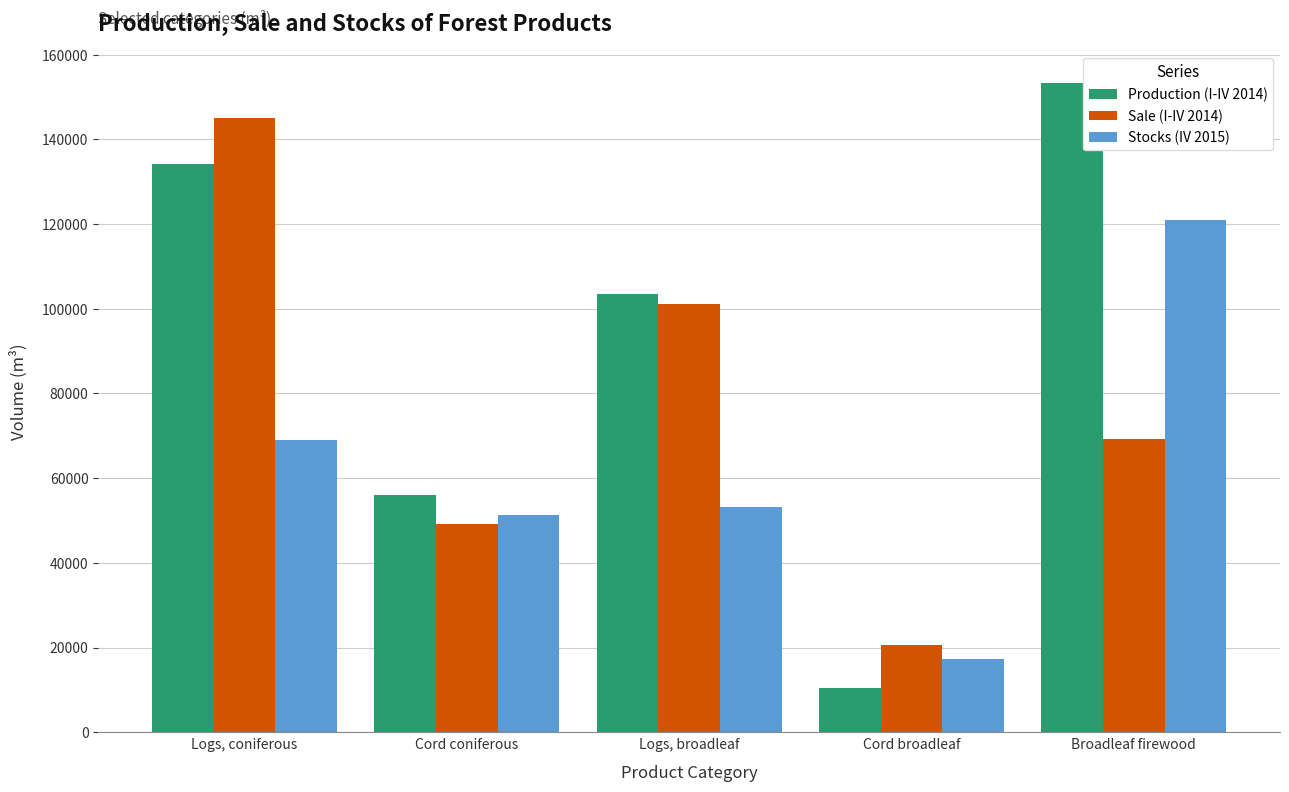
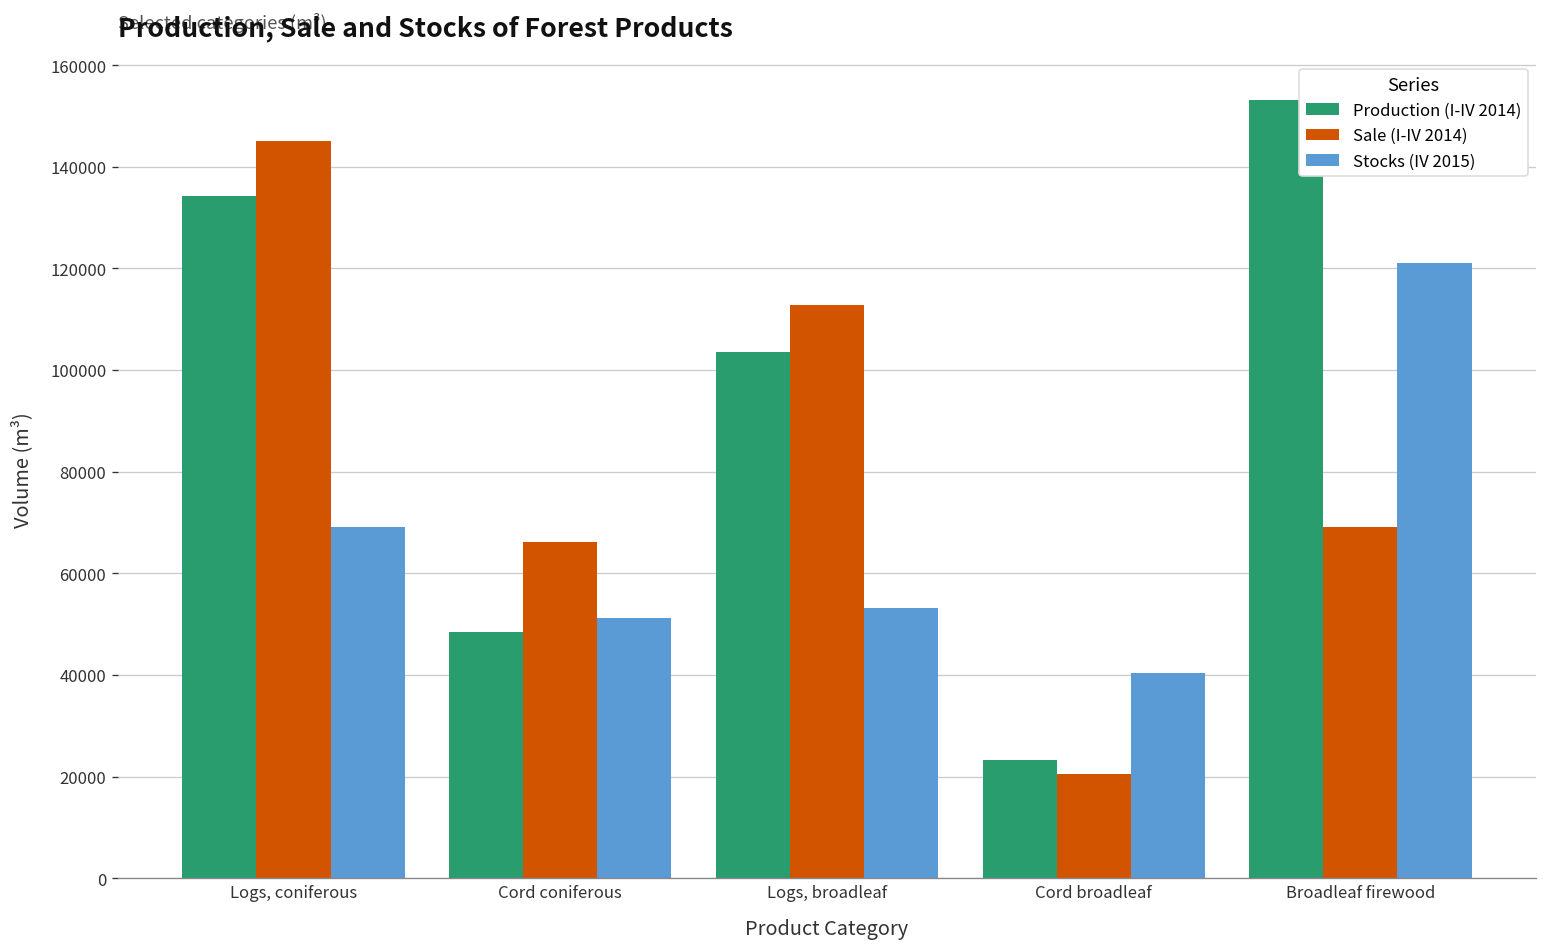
  {
    "Production (I-IV 2014)": {
      "Logs, coniferous": 134000,
-     "Cord coniferous": 56000,
+     "Cord coniferous": 48000,
      "Logs, broadleaf": 103000,
-     "Cord broadleaf": 10000,
+     "Cord broadleaf": 23000,
      "Broadleaf firewood": 153000
    },
    "Sale (I-IV 2014)": {
      "Logs, coniferous": 145000,
-     "Cord coniferous": 49000,
-     "Logs, broadleaf": 101000,
+     "Cord coniferous": 66000,
+     "Logs, broadleaf": 113000,
      "Cord broadleaf": 21000,
      "Broadleaf firewood": 69000
    },
    "Stocks (IV 2015)": {
      "Logs, coniferous": 69000,
      "Cord coniferous": 51000,
      "Logs, broadleaf": 53000,
-     "Cord broadleaf": 17000,
+     "Cord broadleaf": 40000,
      "Broadleaf firewood": 121000
    }
  }
